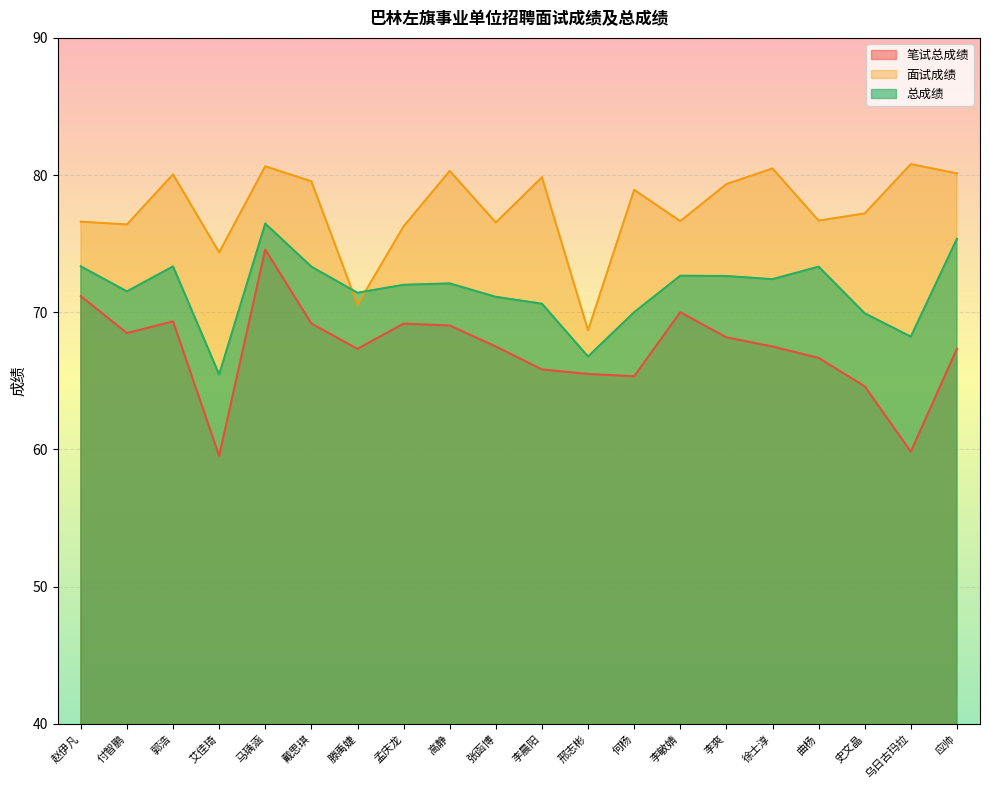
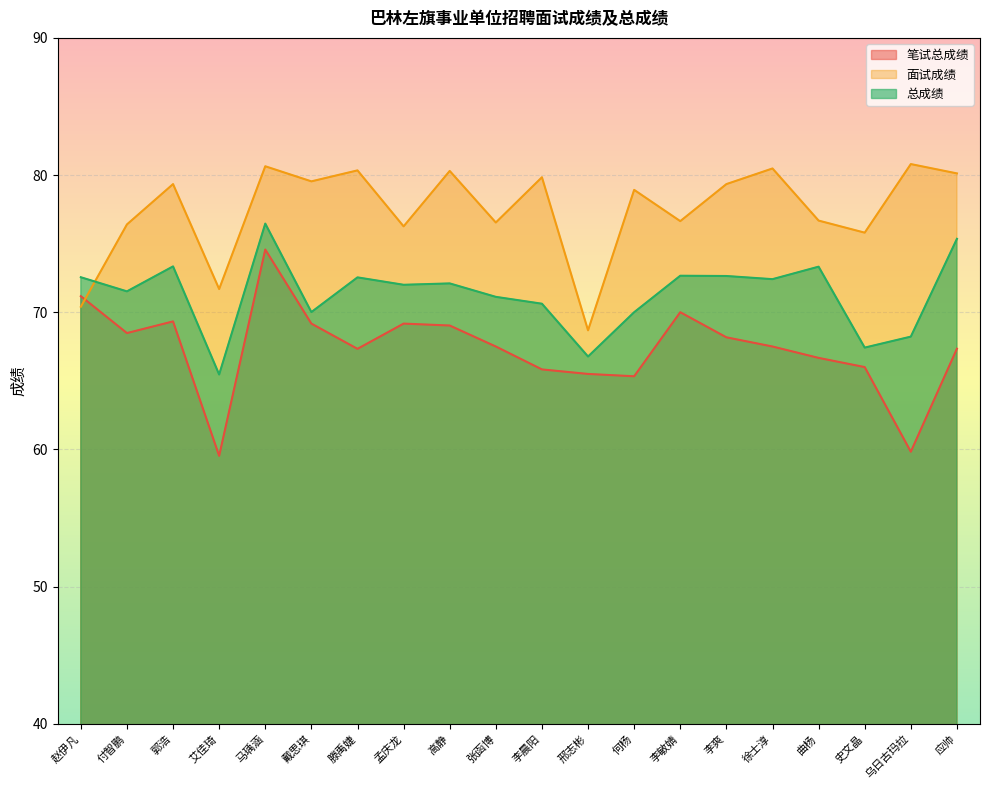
  {
    "笔试总成绩": {
      "赵伊凡": 71.2,
      "付智鹏": 68.5,
      "郭浩": 69.3,
      "艾佳琦": 59.5,
      "马瑀涵": 74.6,
      "戴思琪": 69.2,
      "滕禹婕": 67.3,
      "孟庆龙": 69.2,
      "高静": 69.0,
      "张函博": 67.5,
      "李晨阳": 65.8,
      "邢志彬": 65.5,
      "何杨": 65.3,
      "李敏婧": 70.0,
      "李爽": 68.2,
      "徐士淳": 67.5,
      "曲杨": 66.7,
-     "史文晶": 64.6,
+     "史文晶": 66.0,
      "乌日古玛拉": 59.8,
      "应帅": 67.3
    },
    "面试成绩": {
-     "赵伊凡": 76.6,
+     "赵伊凡": 70.4,
      "付智鹏": 76.4,
-     "郭浩": 80.1,
-     "艾佳琦": 74.4,
+     "郭浩": 79.3,
+     "艾佳琦": 71.7,
      "马瑀涵": 80.6,
      "戴思琪": 79.5,
-     "滕禹婕": 70.6,
+     "滕禹婕": 80.3,
      "孟庆龙": 76.3,
      "高静": 80.3,
      "张函博": 76.5,
      "李晨阳": 79.8,
      "邢志彬": 68.7,
      "何杨": 78.9,
      "李敏婧": 76.6,
      "李爽": 79.3,
      "徐士淳": 80.5,
      "曲杨": 76.7,
-     "史文晶": 77.2,
+     "史文晶": 75.8,
      "乌日古玛拉": 80.8,
      "应帅": 80.1
    },
    "总成绩": {
-     "赵伊凡": 73.3,
+     "赵伊凡": 72.6,
      "付智鹏": 71.5,
      "郭浩": 73.3,
      "艾佳琦": 65.5,
      "马瑀涵": 76.5,
-     "戴思琪": 73.3,
-     "滕禹婕": 71.4,
+     "戴思琪": 70.0,
+     "滕禹婕": 72.5,
      "孟庆龙": 72.0,
      "高静": 72.1,
      "张函博": 71.1,
      "李晨阳": 70.6,
      "邢志彬": 66.8,
      "何杨": 70.0,
      "李敏婧": 72.7,
      "李爽": 72.6,
      "徐士淳": 72.4,
      "曲杨": 73.3,
-     "史文晶": 69.9,
+     "史文晶": 67.4,
      "乌日古玛拉": 68.2,
      "应帅": 75.4
    }
  }
